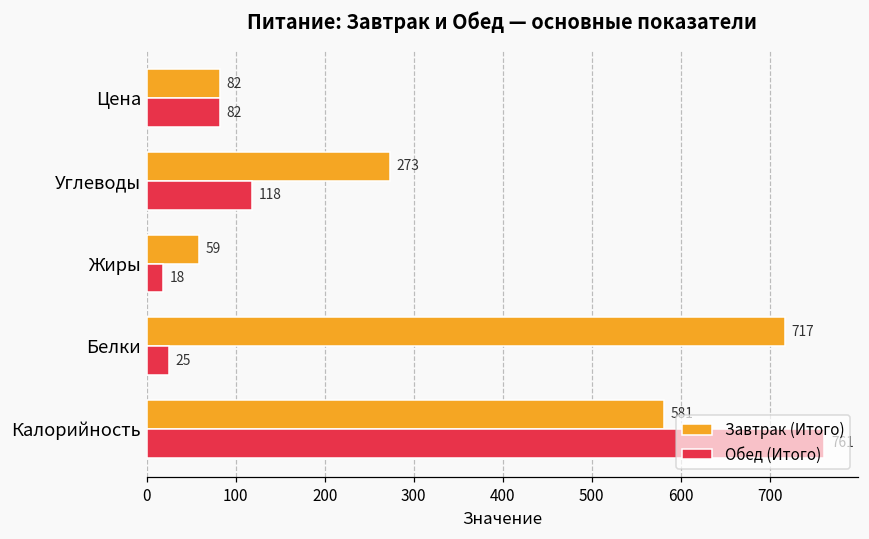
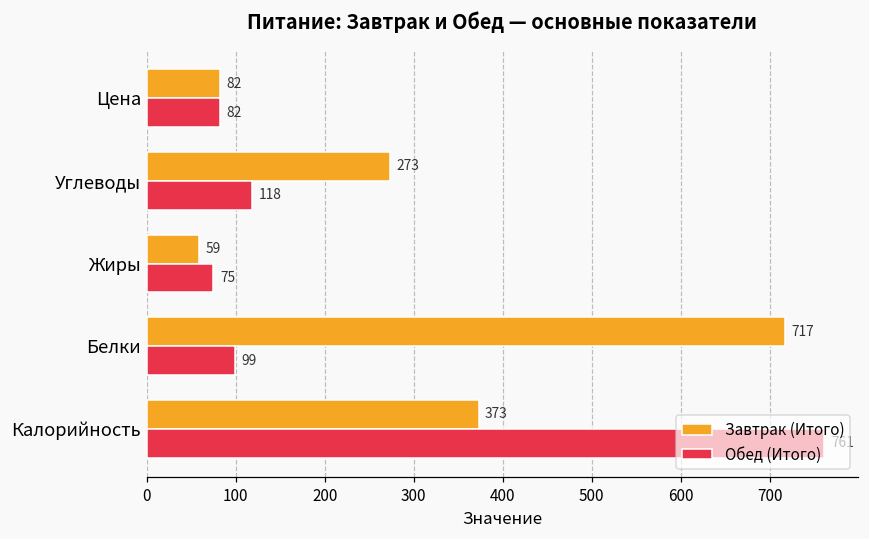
  {
    "Завтрак (Итого)": {
-     "Калорийность": 580
+     "Калорийность": 370
    },
    "Обед (Итого)": {
      "Цена": 82,
      "Углеводы": 118,
-     "Жиры": 18,
-     "Белки": 25
+     "Жиры": 75,
+     "Белки": 99
    }
  }
